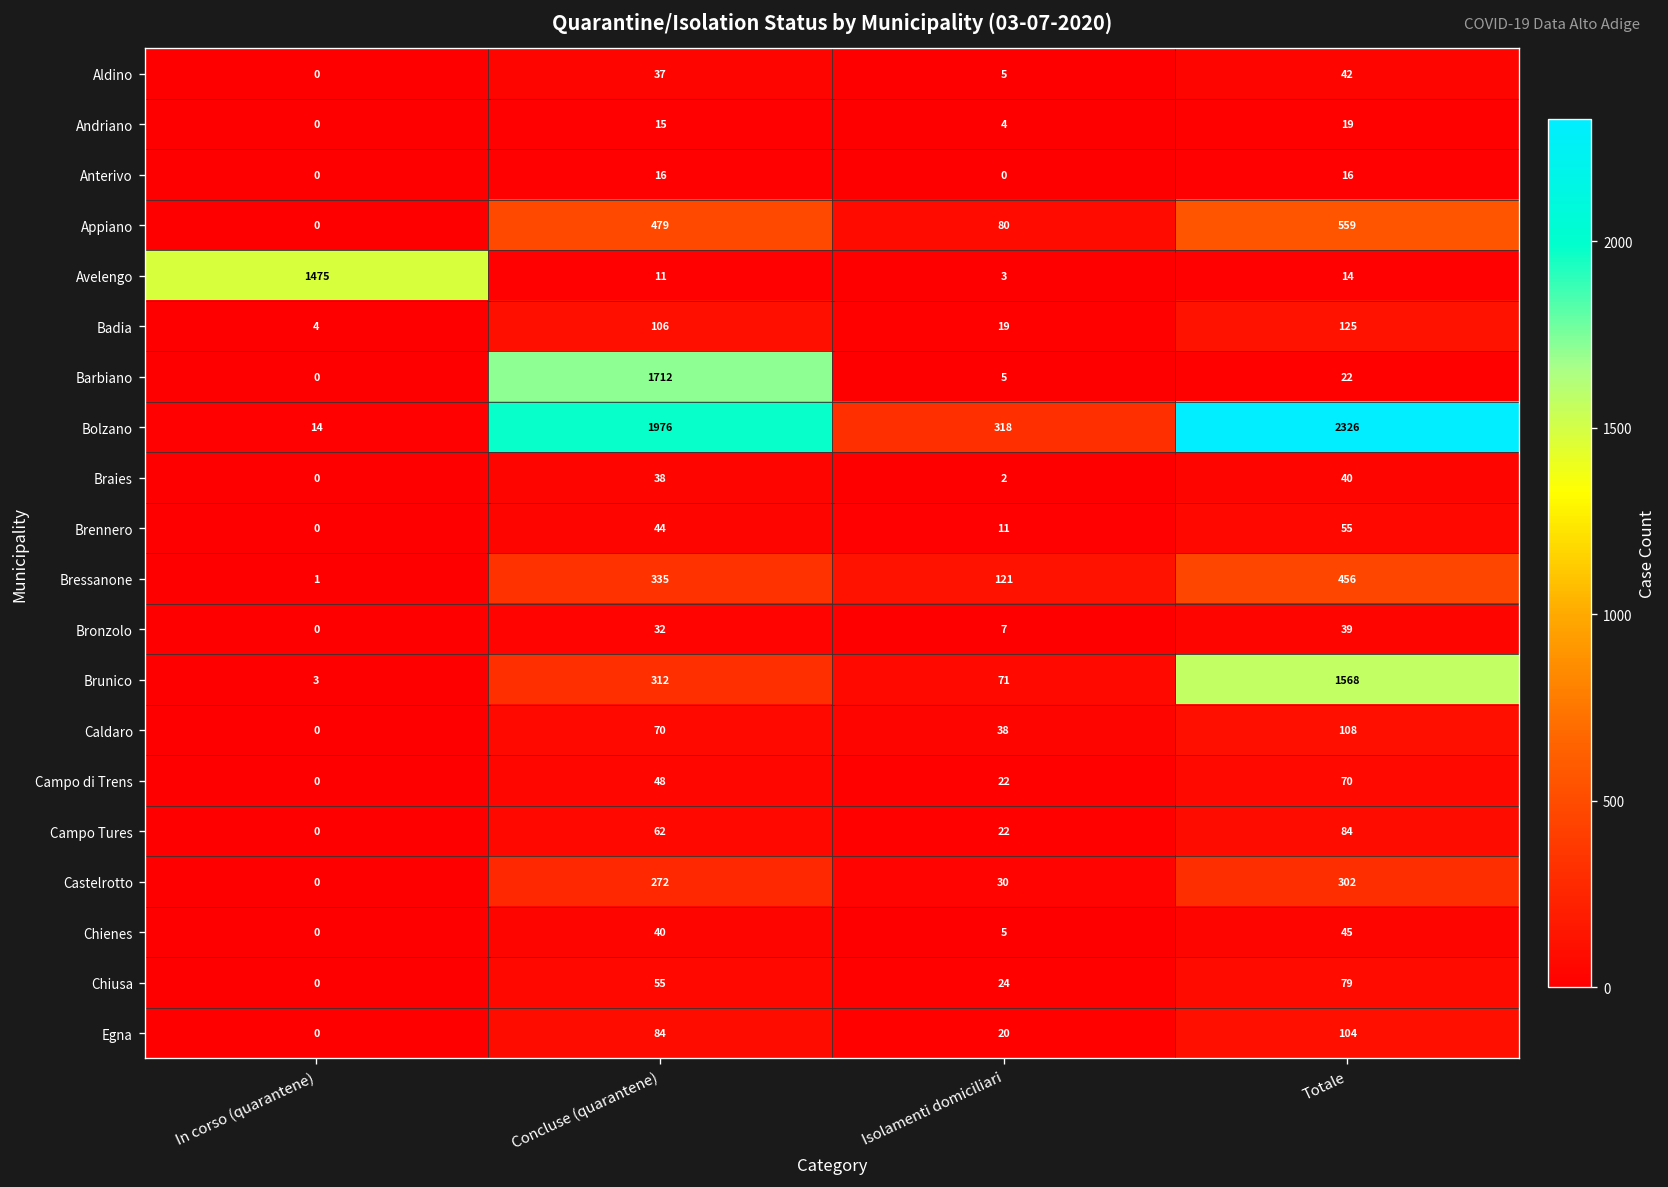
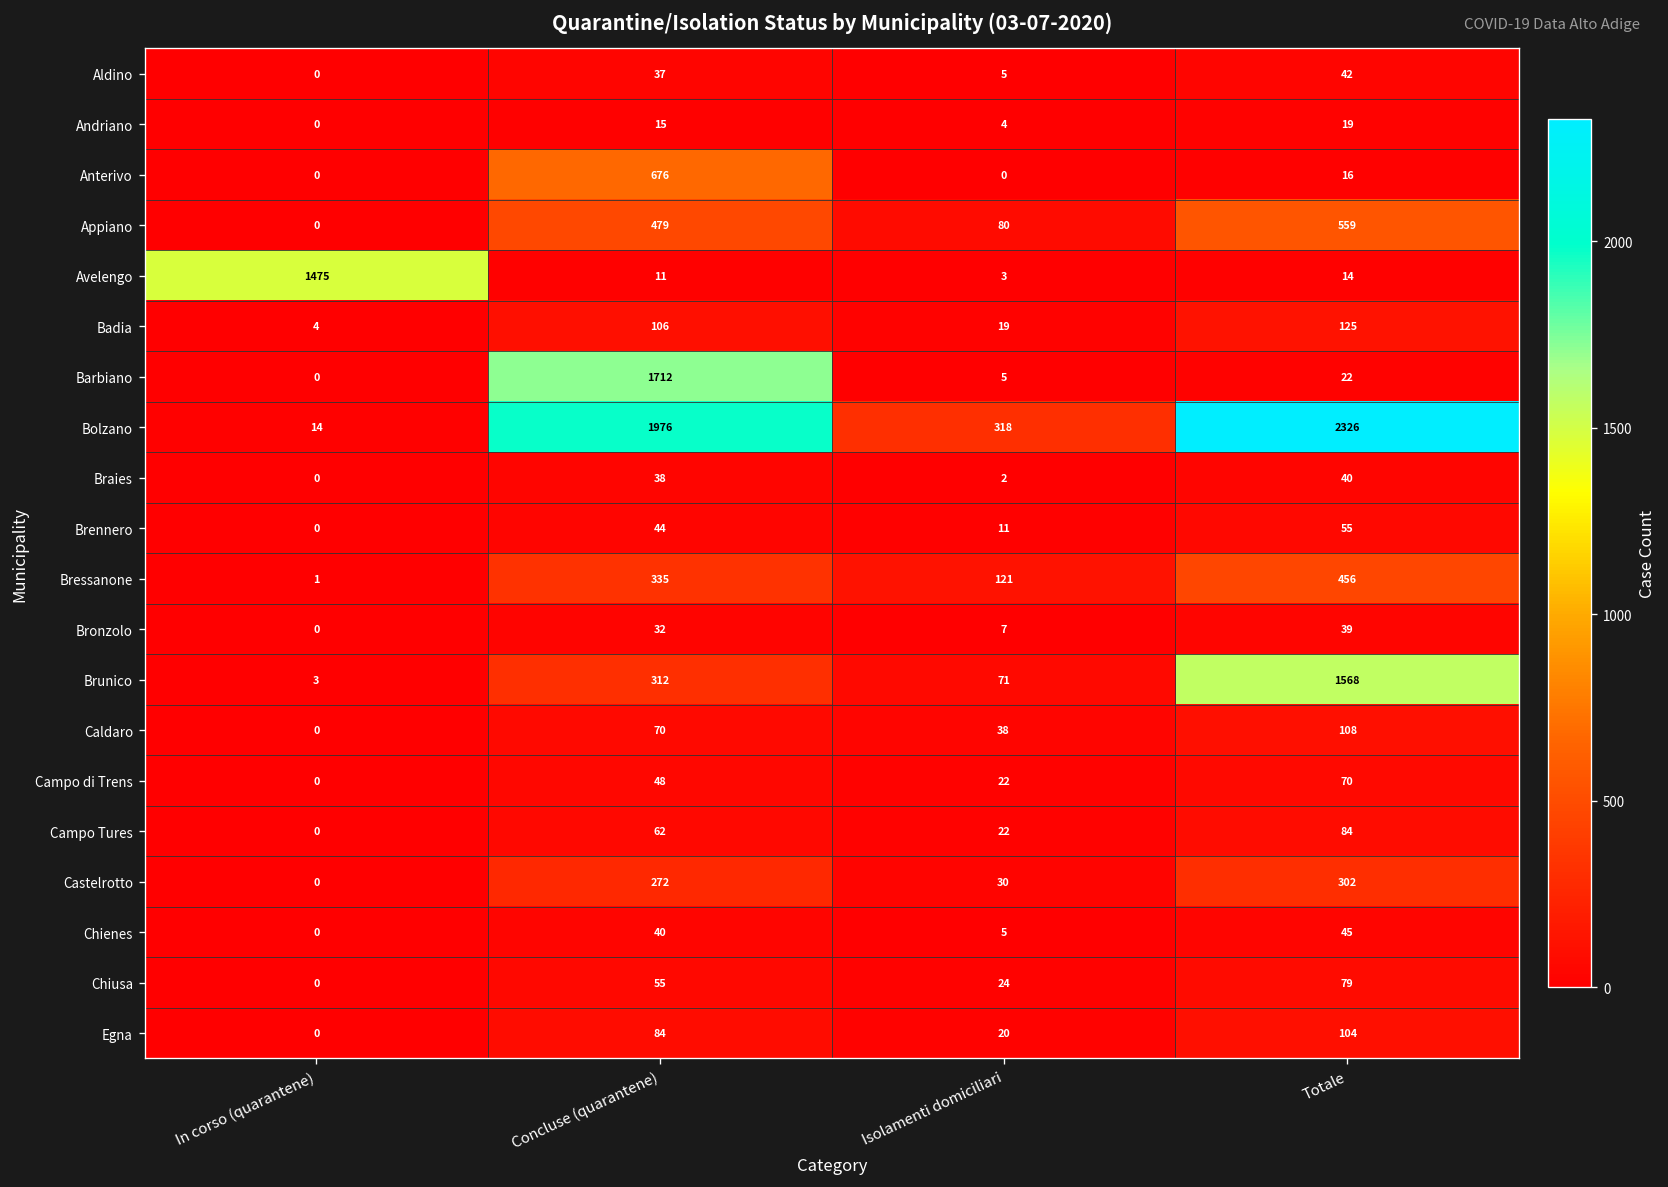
  {
    "Aldino": {
      "In corso (quarantene)": 0,
      "Concluse (quarantene)": 37,
      "Isolamenti domiciliari": 5,
      "Totale": 42
    },
    "Andriano": {
      "In corso (quarantene)": 0,
      "Concluse (quarantene)": 15,
      "Isolamenti domiciliari": 4,
      "Totale": 19
    },
    "Anterivo": {
      "In corso (quarantene)": 0,
-     "Concluse (quarantene)": 16,
+     "Concluse (quarantene)": 676,
      "Isolamenti domiciliari": 0,
      "Totale": 16
    },
    "Appiano": {
      "In corso (quarantene)": 0,
      "Concluse (quarantene)": 479,
      "Isolamenti domiciliari": 80,
      "Totale": 559
    },
    "Avelengo": {
      "In corso (quarantene)": 1475,
      "Concluse (quarantene)": 11,
      "Isolamenti domiciliari": 3,
      "Totale": 14
    },
    "Badia": {
      "In corso (quarantene)": 4,
      "Concluse (quarantene)": 106,
      "Isolamenti domiciliari": 19,
      "Totale": 125
    },
    "Barbiano": {
      "In corso (quarantene)": 0,
      "Concluse (quarantene)": 1712,
      "Isolamenti domiciliari": 5,
      "Totale": 22
    },
    "Bolzano": {
      "In corso (quarantene)": 14,
      "Concluse (quarantene)": 1976,
      "Isolamenti domiciliari": 318,
      "Totale": 2326
    },
    "Braies": {
      "In corso (quarantene)": 0,
      "Concluse (quarantene)": 38,
      "Isolamenti domiciliari": 2,
      "Totale": 40
    },
    "Brennero": {
      "In corso (quarantene)": 0,
      "Concluse (quarantene)": 44,
      "Isolamenti domiciliari": 11,
      "Totale": 55
    },
    "Bressanone": {
      "In corso (quarantene)": 1,
      "Concluse (quarantene)": 335,
      "Isolamenti domiciliari": 121,
      "Totale": 456
    },
    "Bronzolo": {
      "In corso (quarantene)": 0,
      "Concluse (quarantene)": 32,
      "Isolamenti domiciliari": 7,
      "Totale": 39
    },
    "Brunico": {
      "In corso (quarantene)": 3,
      "Concluse (quarantene)": 312,
      "Isolamenti domiciliari": 71,
      "Totale": 1568
    },
    "Caldaro": {
      "In corso (quarantene)": 0,
      "Concluse (quarantene)": 70,
      "Isolamenti domiciliari": 38,
      "Totale": 108
    },
    "Campo di Trens": {
      "In corso (quarantene)": 0,
      "Concluse (quarantene)": 48,
      "Isolamenti domiciliari": 22,
      "Totale": 70
    },
    "Campo Tures": {
      "In corso (quarantene)": 0,
      "Concluse (quarantene)": 62,
      "Isolamenti domiciliari": 22,
      "Totale": 84
    },
    "Castelrotto": {
      "In corso (quarantene)": 0,
      "Concluse (quarantene)": 272,
      "Isolamenti domiciliari": 30,
      "Totale": 302
    },
    "Chienes": {
      "In corso (quarantene)": 0,
      "Concluse (quarantene)": 40,
      "Isolamenti domiciliari": 5,
      "Totale": 45
    },
    "Chiusa": {
      "In corso (quarantene)": 0,
      "Concluse (quarantene)": 55,
      "Isolamenti domiciliari": 24,
      "Totale": 79
    },
    "Egna": {
      "In corso (quarantene)": 0,
      "Concluse (quarantene)": 84,
      "Isolamenti domiciliari": 20,
      "Totale": 104
    }
  }
